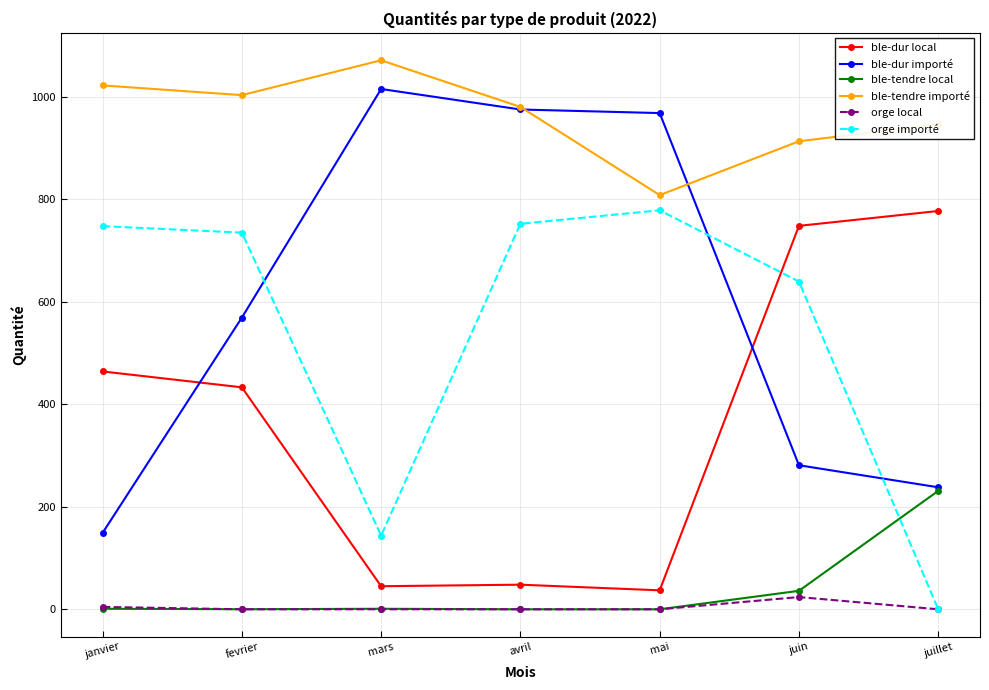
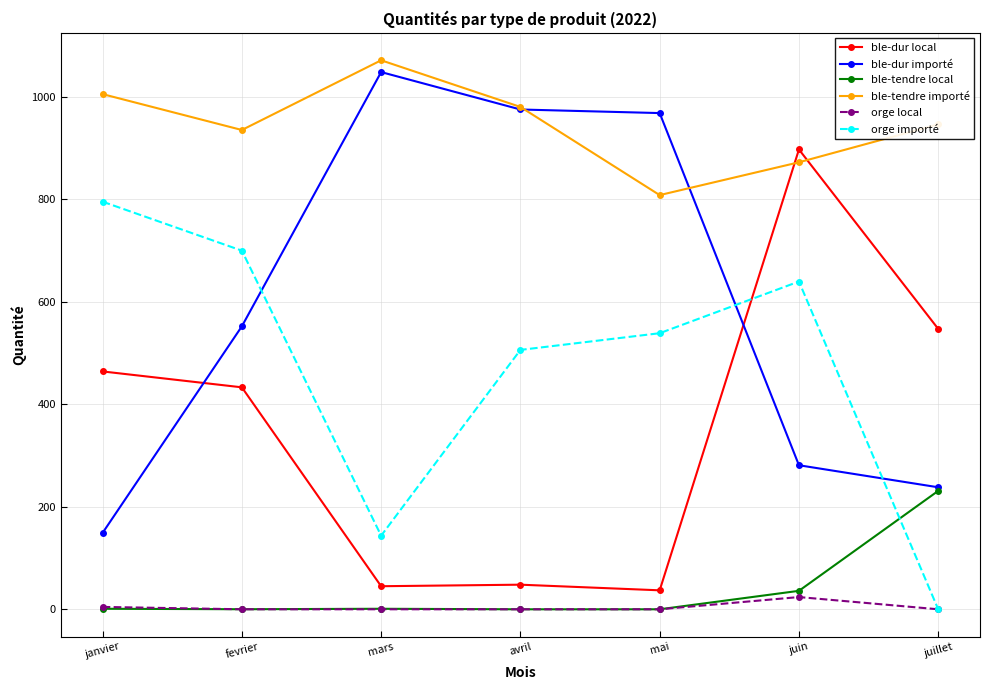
  {
    "ble-dur local": {
      "janvier": 460,
      "fevrier": 430,
      "mars": 50,
      "avril": 50,
      "mai": 40,
-     "juin": 750,
-     "juillet": 780
+     "juin": 900,
+     "juillet": 550
    },
    "ble-dur importé": {
      "janvier": 150,
-     "fevrier": 570,
-     "mars": 1020,
+     "fevrier": 550,
+     "mars": 1050,
      "avril": 980,
      "mai": 970,
      "juin": 280,
      "juillet": 240
    },
    "ble-tendre local": {
      "juin": 40,
      "juillet": 230
    },
    "ble-tendre importé": {
-     "janvier": 1020,
-     "fevrier": 1000,
+     "janvier": 1010,
+     "fevrier": 940,
      "mars": 1070,
      "avril": 980,
      "mai": 810,
-     "juin": 910
+     "juin": 870
    },
    "orge local": {
      "juin": 20
    },
    "orge importé": {
-     "janvier": 750,
-     "fevrier": 730,
+     "janvier": 800,
+     "fevrier": 700,
      "mars": 140,
-     "avril": 750,
-     "mai": 780,
+     "avril": 510,
+     "mai": 540,
      "juin": 640
    }
  }
